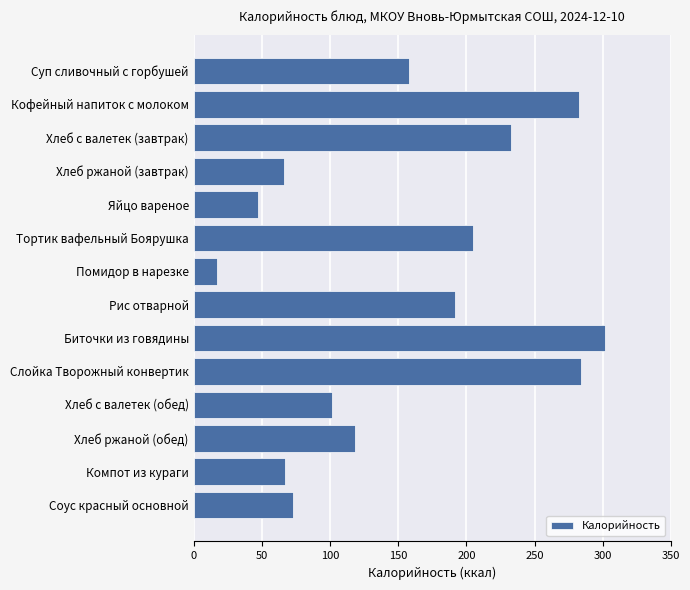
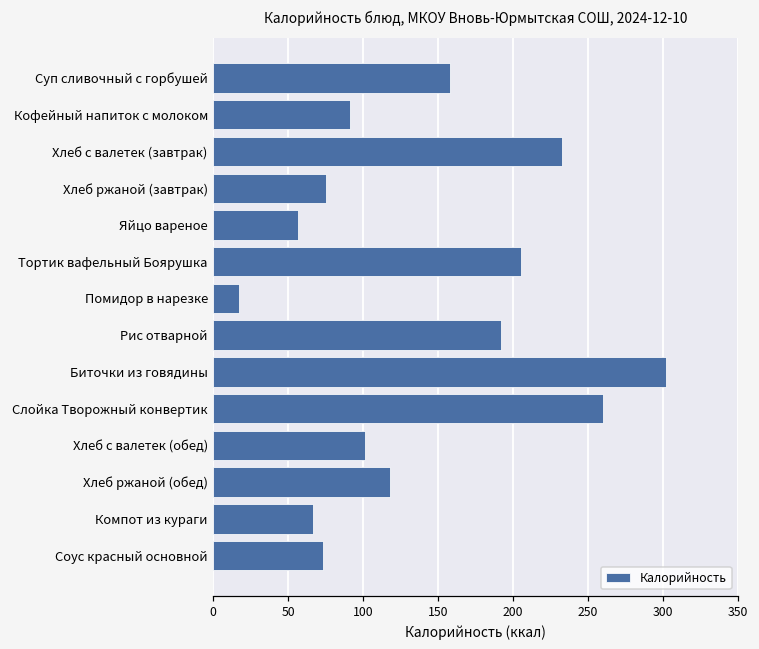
  {
    "Суп сливочный с горбушей": 158,
-   "Кофейный напиток с молоком": 283,
+   "Кофейный напиток с молоком": 91,
    "Хлеб с валетек (завтрак)": 233,
-   "Хлеб ржаной (завтрак)": 66,
-   "Яйцо вареное": 47,
+   "Хлеб ржаной (завтрак)": 75,
+   "Яйцо вареное": 57,
    "Тортик вафельный Боярушка": 205,
    "Помидор в нарезке": 17,
    "Рис отварной": 192,
    "Биточки из говядины": 302,
-   "Слойка Творожный конвертик": 284,
+   "Слойка Творожный конвертик": 260,
    "Хлеб с валетек (обед)": 102,
    "Хлеб ржаной (обед)": 118,
    "Компот из кураги": 67,
    "Соус красный основной": 73
  }
